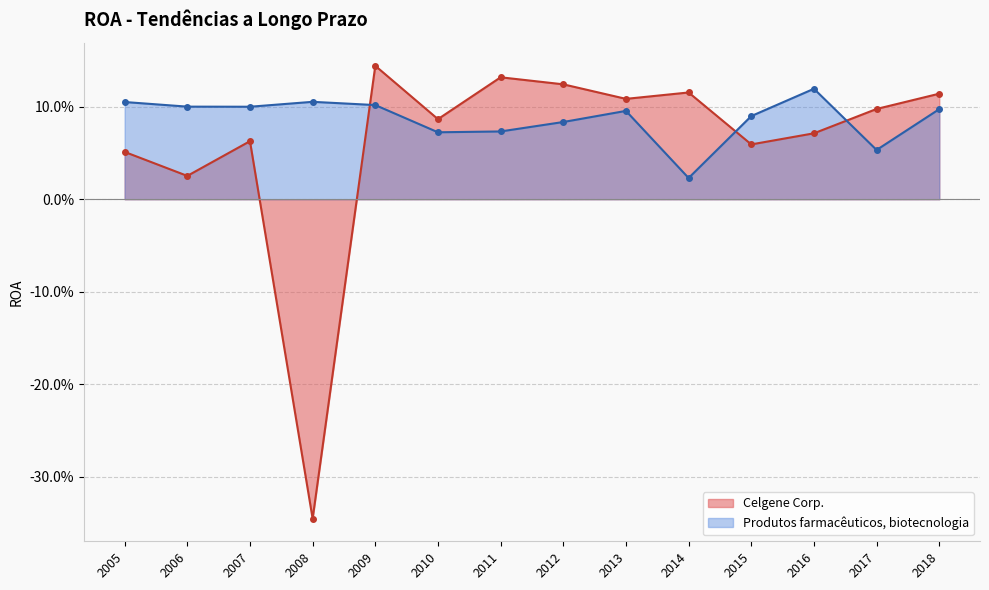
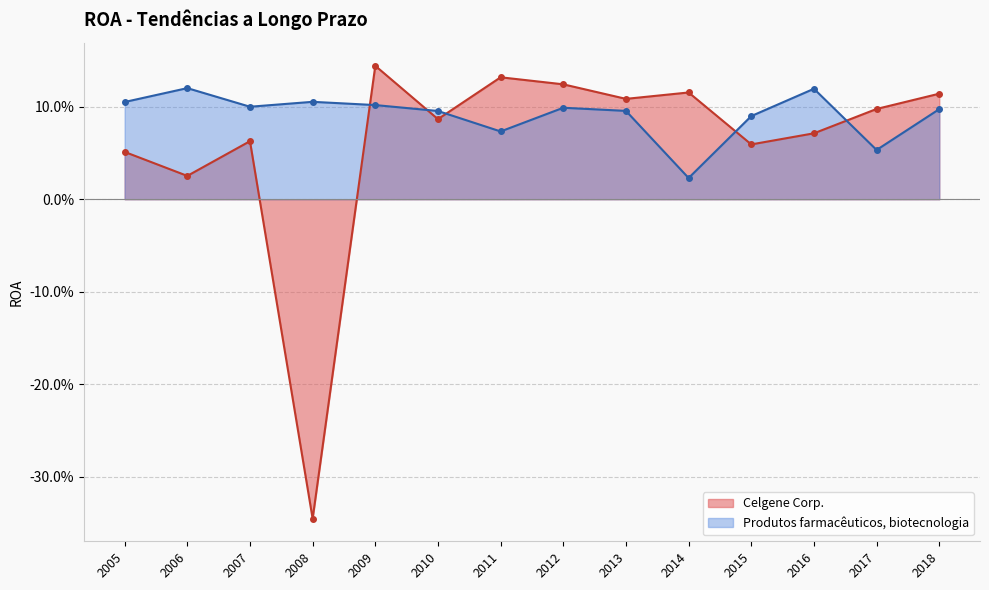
  {
    "Produtos farmacêuticos, biotecnologia": {
      "2005": "11%",
-     "2006": "10%",
+     "2006": "12%",
      "2007": "10%",
      "2008": "11%",
      "2009": "10%",
-     "2010": "7%",
+     "2010": "10%",
      "2011": "7%",
-     "2012": "8%",
+     "2012": "10%",
      "2013": "10%",
      "2014": "2%",
      "2015": "9%",
      "2016": "12%",
      "2017": "5%",
      "2018": "10%"
    }
  }
